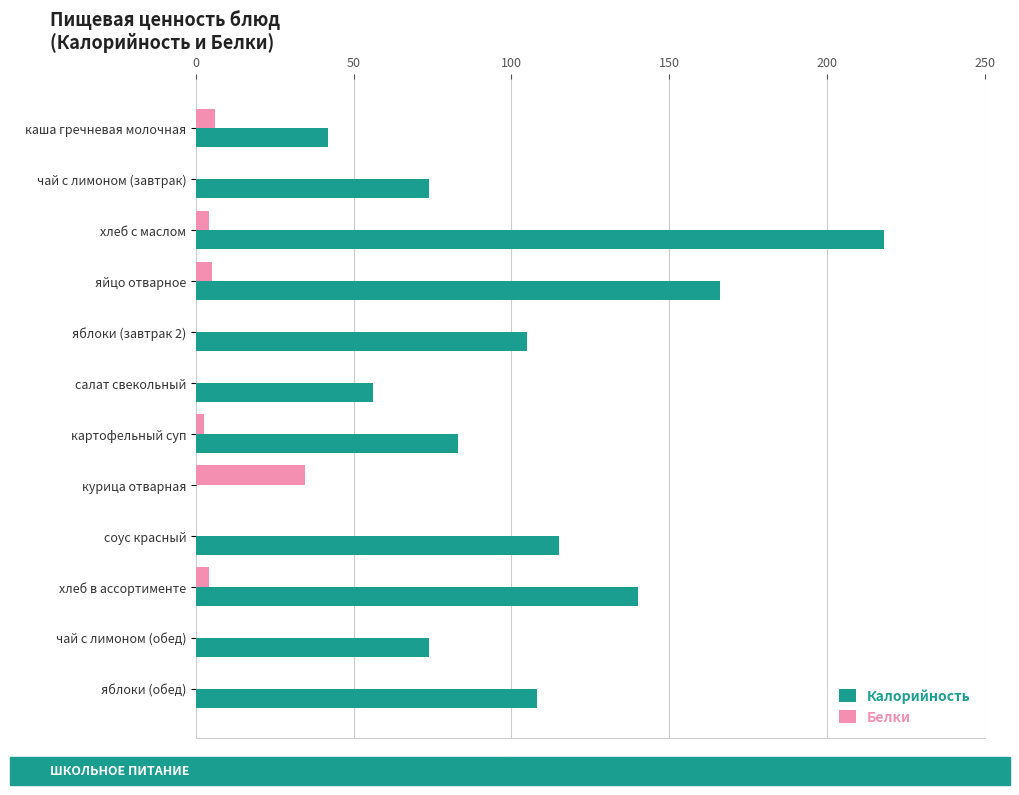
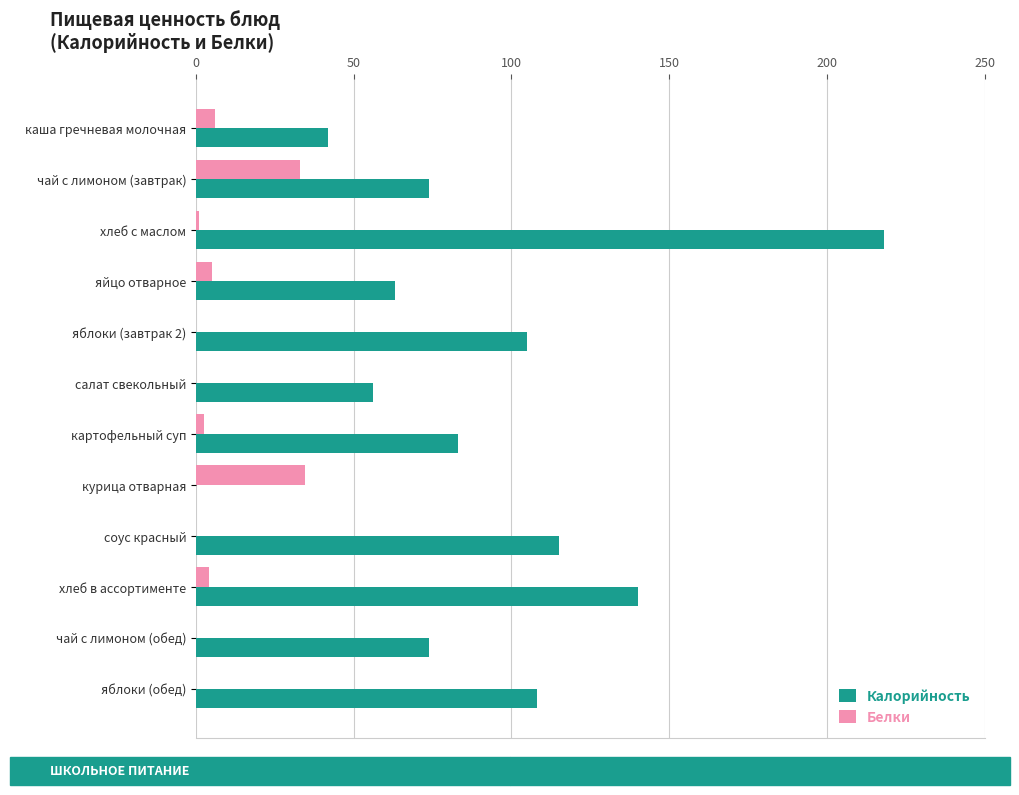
  {
    "Калорийность": {
      "каша гречневая молочная": 42,
      "чай с лимоном (завтрак)": 74,
      "хлеб с маслом": 218,
-     "яйцо отварное": 166,
+     "яйцо отварное": 63,
      "яблоки (завтрак 2)": 105,
      "салат свекольный": 56,
      "картофельный суп": 83,
      "курица отварная": 0,
      "соус красный": 115,
      "хлеб в ассортименте": 140,
      "чай с лимоном (обед)": 74,
      "яблоки (обед)": 108
    },
    "Белки": {
      "каша гречневая молочная": 6,
-     "чай с лимоном (завтрак)": 0,
-     "хлеб с маслом": 4,
+     "чай с лимоном (завтрак)": 33,
+     "хлеб с маслом": 1,
      "яйцо отварное": 5,
      "яблоки (завтрак 2)": 0,
      "салат свекольный": 0,
      "картофельный суп": 3,
      "курица отварная": 35,
      "соус красный": 0,
      "хлеб в ассортименте": 4,
      "чай с лимоном (обед)": 0,
      "яблоки (обед)": 0
    }
  }
